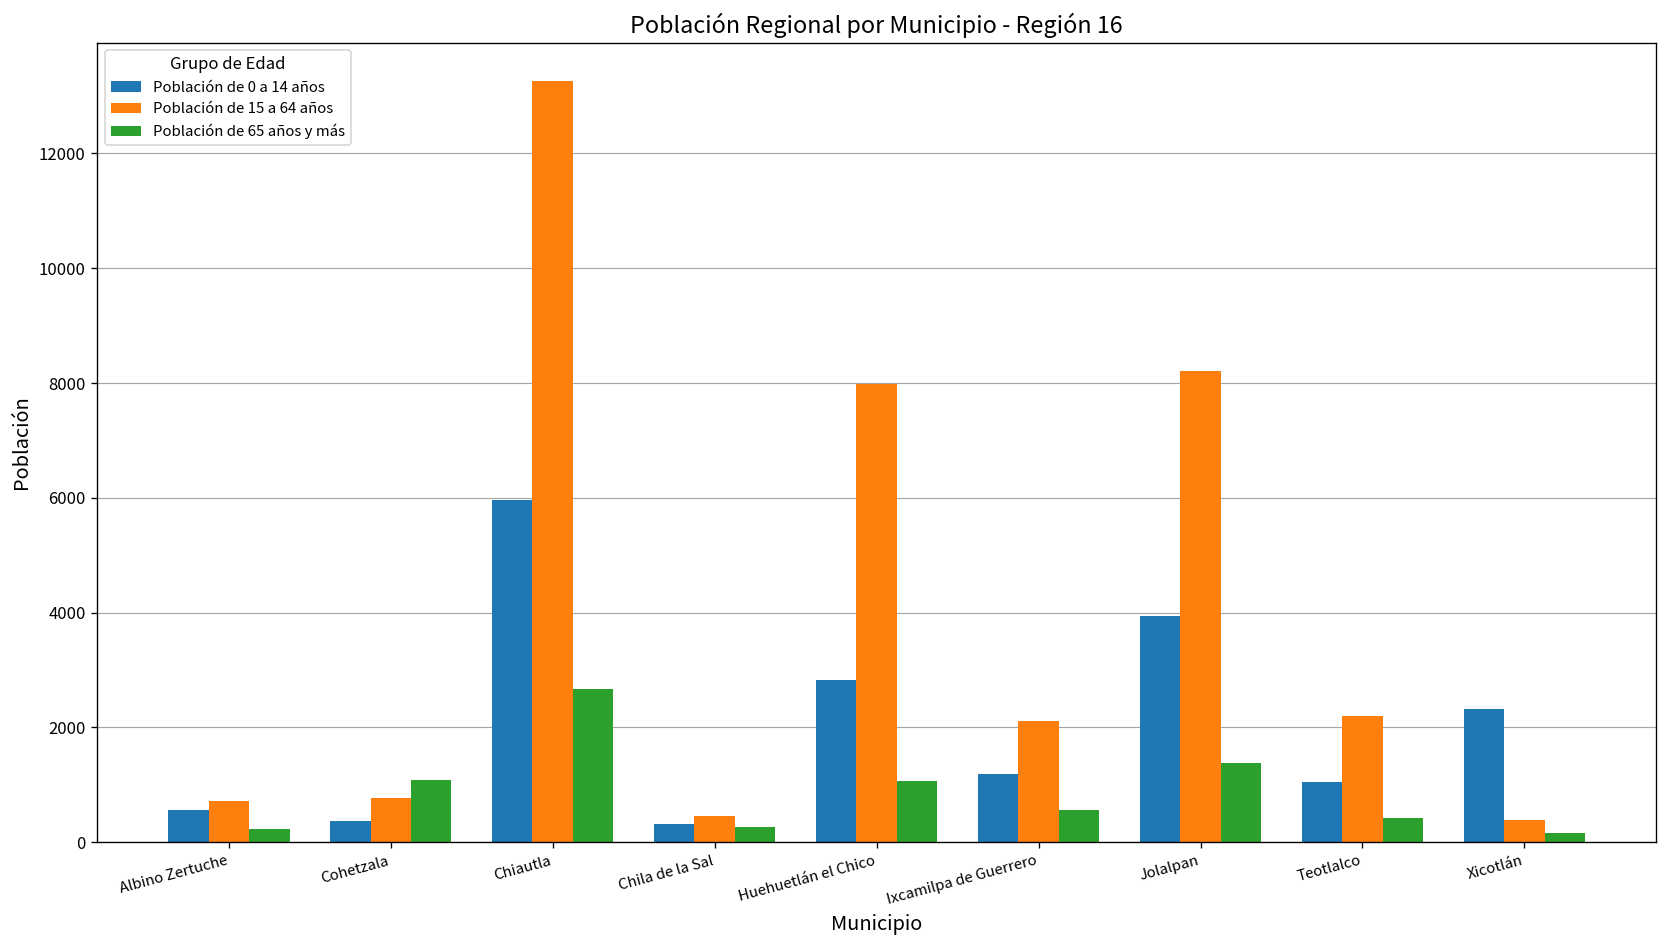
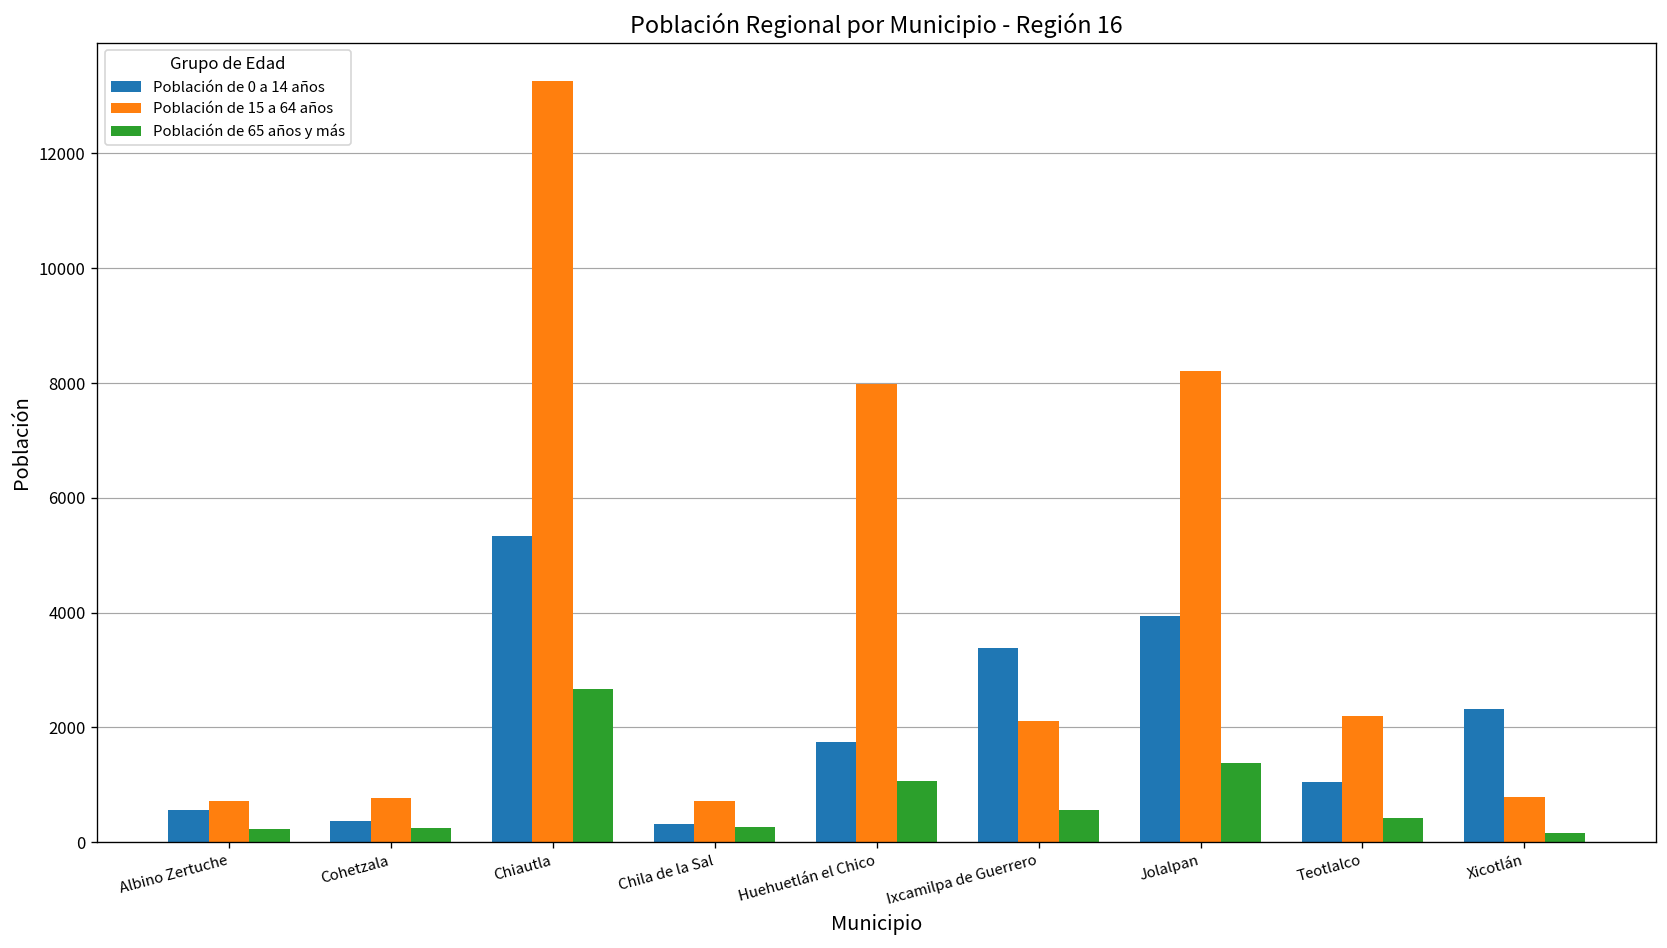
  {
    "Población de 0 a 14 años": {
      "Albino Zertuche": 600,
      "Cohetzala": 400,
-     "Chiautla": 6000,
+     "Chiautla": 5300,
      "Chila de la Sal": 300,
-     "Huehuetlán el Chico": 2800,
-     "Ixcamilpa de Guerrero": 1200,
+     "Huehuetlán el Chico": 1700,
+     "Ixcamilpa de Guerrero": 3400,
      "Jolalpan": 3900,
      "Teotlalco": 1000,
      "Xicotlán": 2300
    },
    "Población de 15 a 64 años": {
      "Albino Zertuche": 700,
      "Cohetzala": 800,
      "Chiautla": 13300,
-     "Chila de la Sal": 500,
+     "Chila de la Sal": 700,
      "Huehuetlán el Chico": 8000,
      "Ixcamilpa de Guerrero": 2100,
      "Jolalpan": 8200,
      "Teotlalco": 2200,
-     "Xicotlán": 400
+     "Xicotlán": 800
    },
    "Población de 65 años y más": {
      "Albino Zertuche": 200,
-     "Cohetzala": 1100,
+     "Cohetzala": 200,
      "Chiautla": 2700,
      "Chila de la Sal": 300,
      "Huehuetlán el Chico": 1100,
      "Ixcamilpa de Guerrero": 600,
      "Jolalpan": 1400,
      "Teotlalco": 400,
      "Xicotlán": 200
    }
  }
